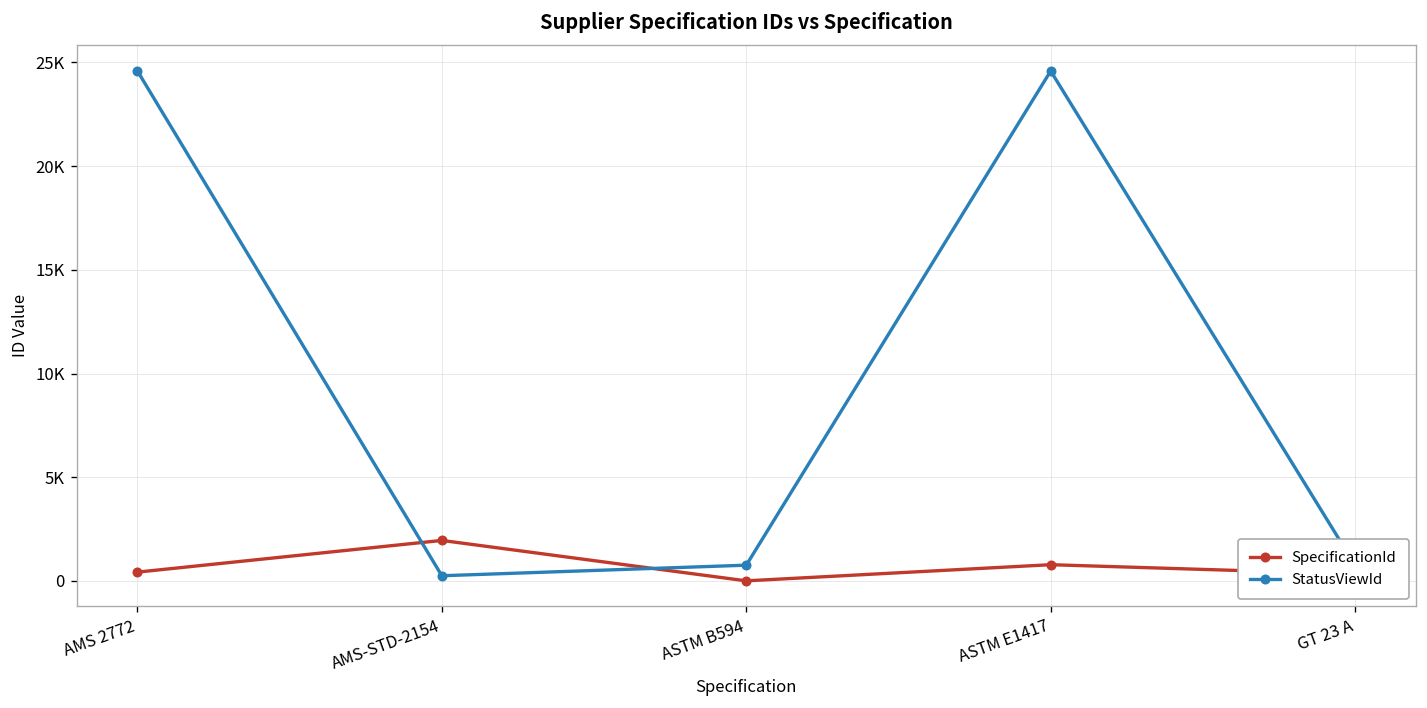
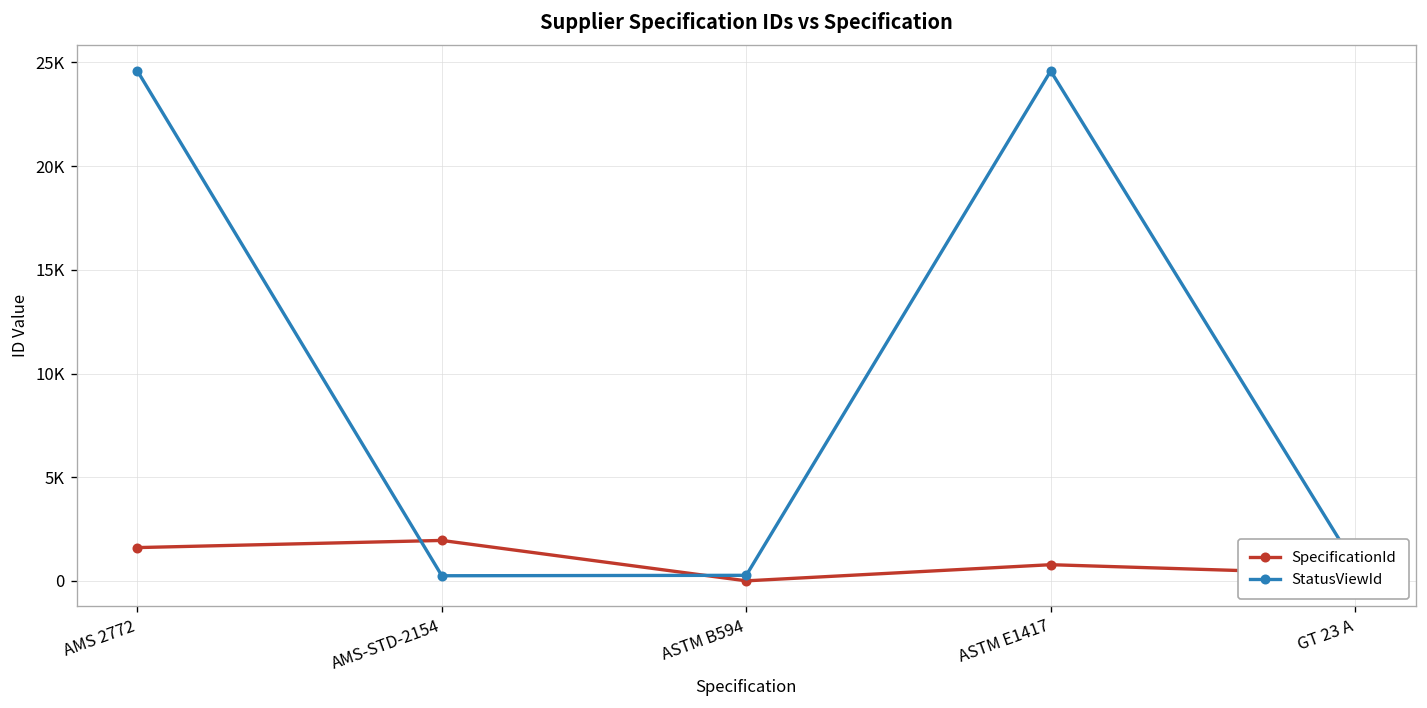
  {
    "SpecificationId": {
-     "AMS 2772": 400,
+     "AMS 2772": 1600,
      "AMS-STD-2154": 2000,
      "ASTM B594": 0,
      "ASTM E1417": 800
    },
    "StatusViewId": {
      "AMS 2772": 24600,
      "AMS-STD-2154": 300,
-     "ASTM B594": 800,
+     "ASTM B594": 300,
      "ASTM E1417": 24600
    }
  }
